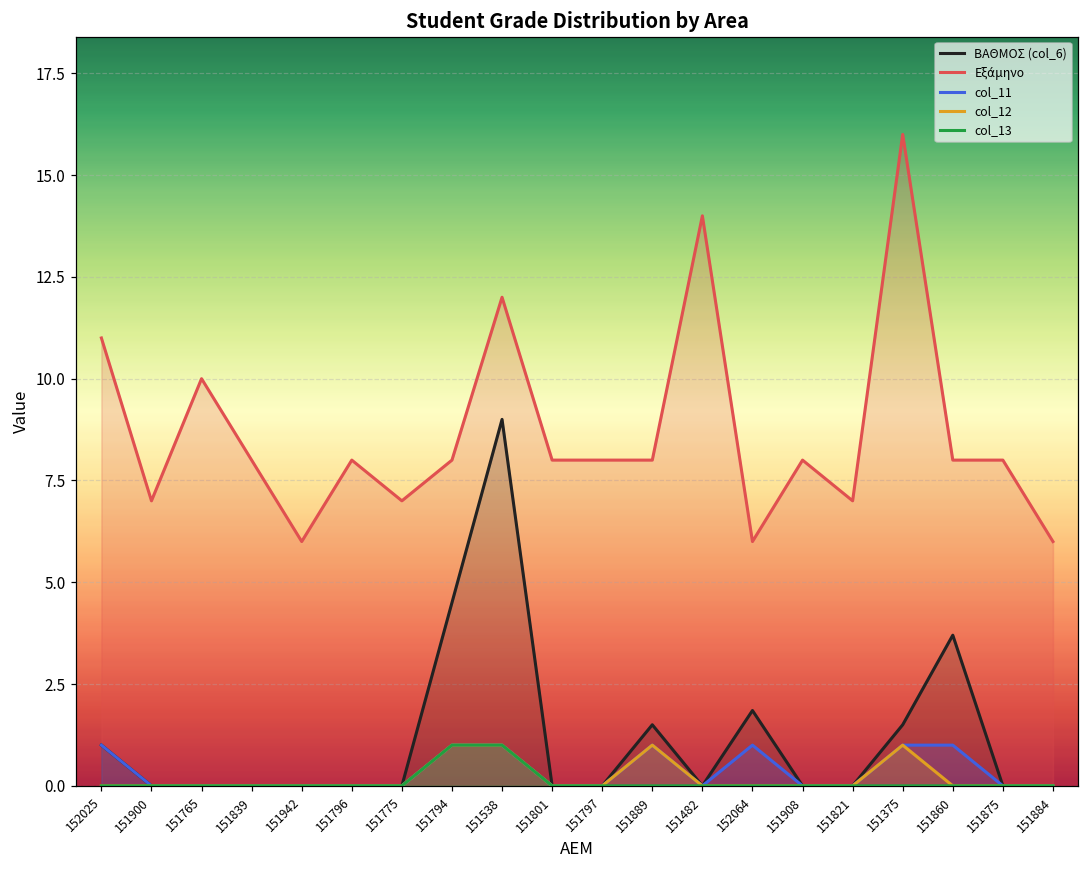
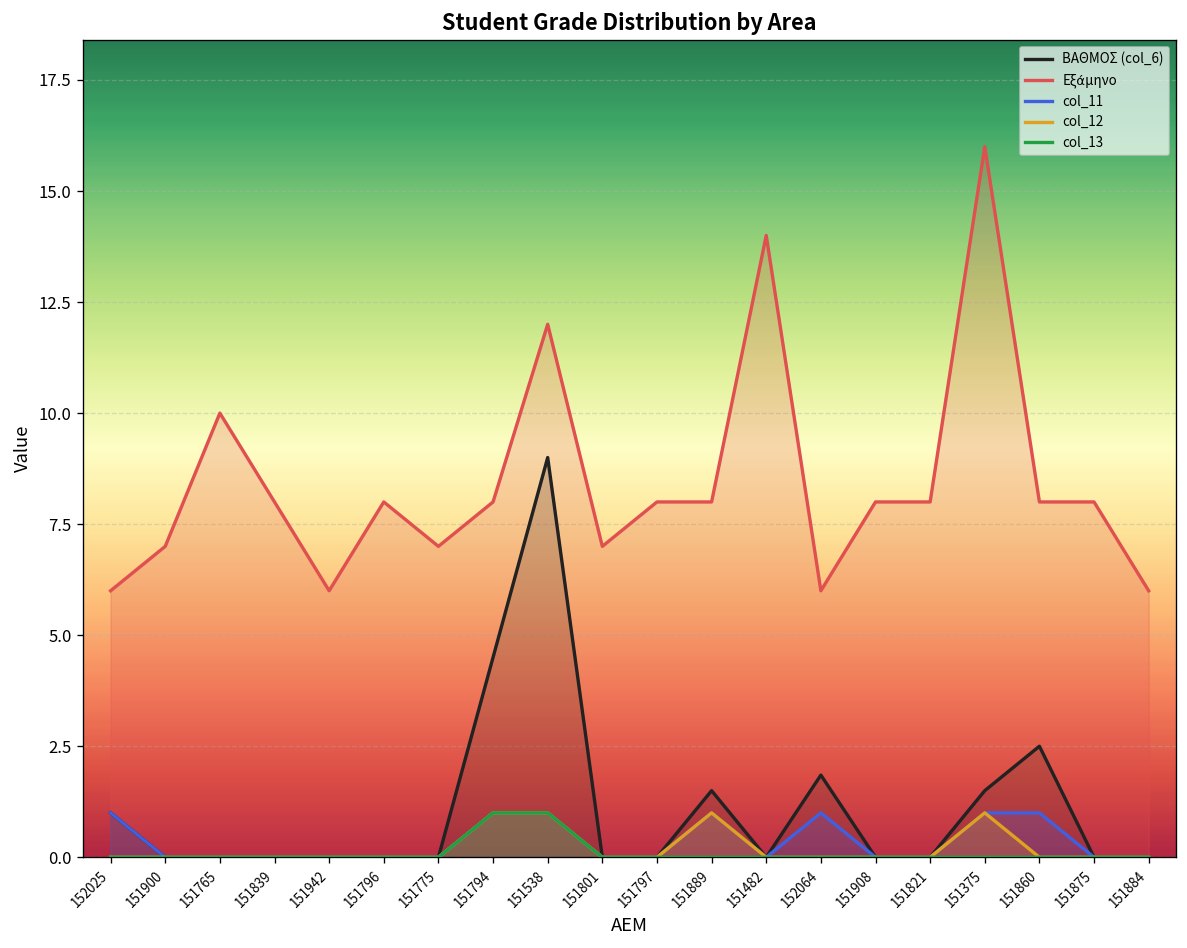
  {
    "ΒΑΘΜΟΣ (col_6)": {
      "151794": 4.5,
      "151538": 9.0,
      "151889": 1.5,
      "152064": 1.9,
      "151375": 1.5,
-     "151860": 3.7
+     "151860": 2.5
    },
    "Εξάμηνο": {
-     "152025": 11,
+     "152025": 6,
      "151900": 7,
      "151765": 10,
      "151839": 8,
      "151942": 6,
      "151796": 8,
      "151775": 7,
      "151794": 8,
      "151538": 12,
-     "151801": 8,
+     "151801": 7,
      "151797": 8,
      "151889": 8,
      "151482": 14,
      "152064": 6,
      "151908": 8,
-     "151821": 7,
+     "151821": 8,
      "151375": 16,
      "151860": 8,
      "151875": 8,
      "151884": 6
    },
    "col_11": {
      "152064": 1.0,
      "151860": 1.0
    },
    "col_13": {
      "151889": 0.0,
      "151375": 0.0
    }
  }
